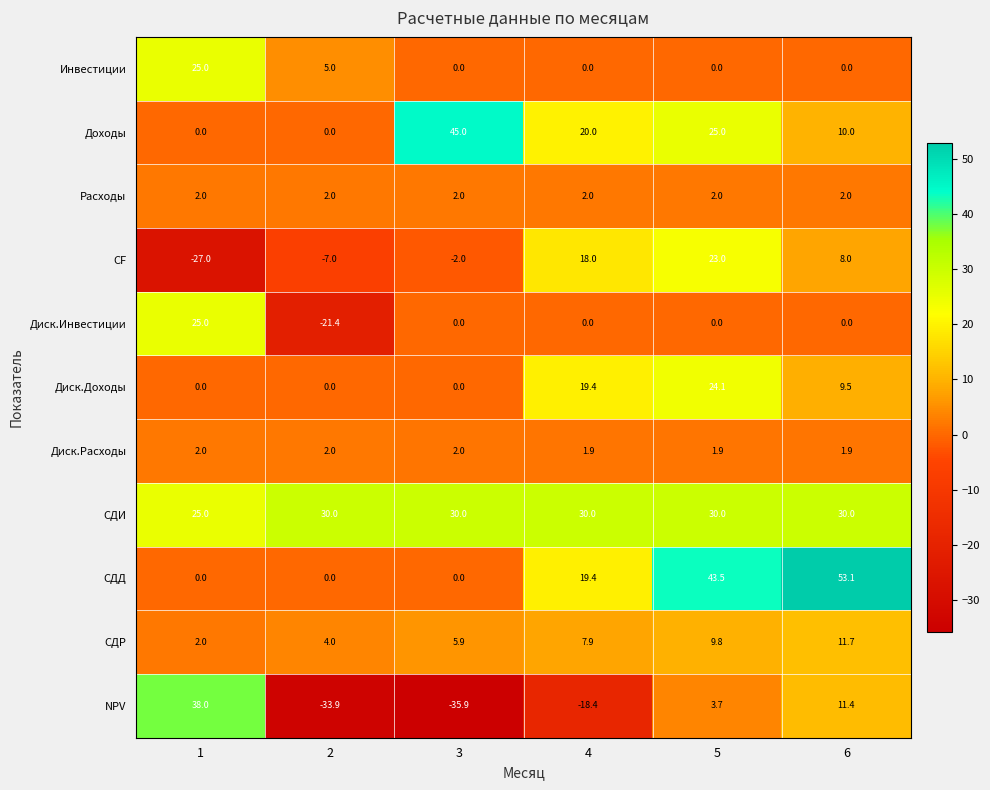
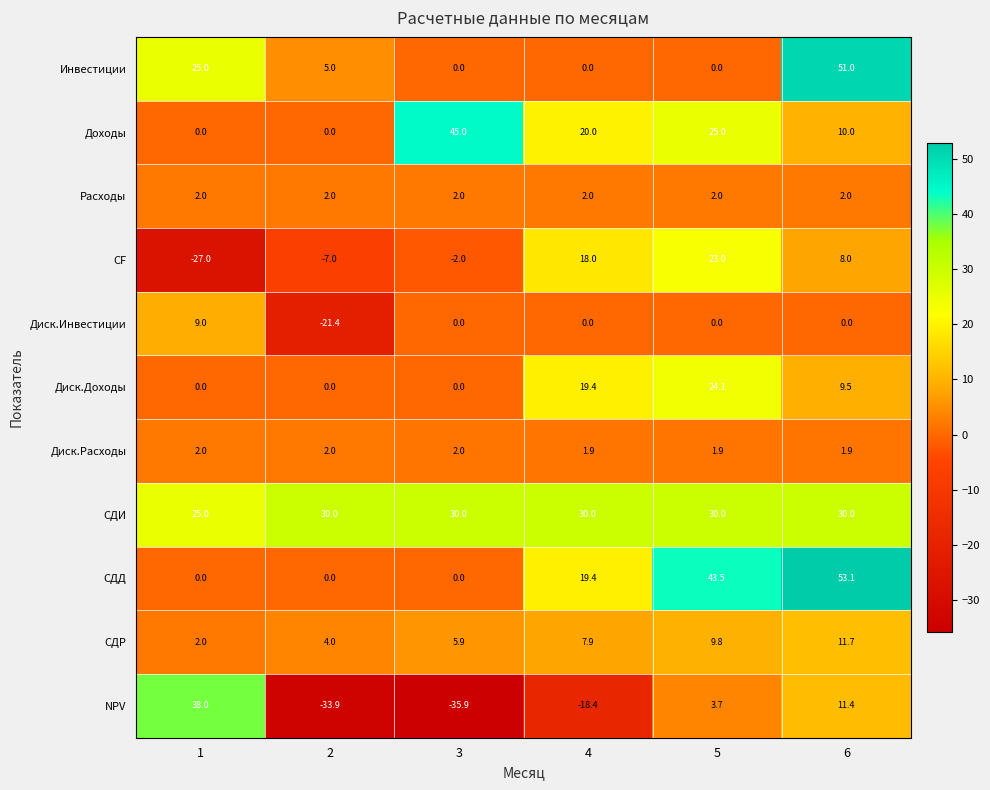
  {
    "Инвестиции": {
      "1": 25.0,
      "2": 5.0,
      "3": 0.0,
      "4": 0.0,
      "5": 0.0,
-     "6": 0.0
+     "6": 51.0
    },
    "Доходы": {
      "1": 0.0,
      "2": 0.0,
      "3": 45.0,
      "4": 20.0,
      "5": 25.0,
      "6": 10.0
    },
    "Расходы": {
      "1": 2.0,
      "2": 2.0,
      "3": 2.0,
      "4": 2.0,
      "5": 2.0,
      "6": 2.0
    },
    "CF": {
      "1": -27.0,
      "2": -7.0,
      "3": -2.0,
      "4": 18.0,
      "5": 23.0,
      "6": 8.0
    },
    "Диск.Инвестиции": {
-     "1": 25.0,
+     "1": 9.0,
      "2": -21.4,
      "3": 0.0,
      "4": 0.0,
      "5": 0.0,
      "6": 0.0
    },
    "Диск.Доходы": {
      "1": 0.0,
      "2": 0.0,
      "3": 0.0,
      "4": 19.4,
      "5": 24.1,
      "6": 9.5
    },
    "Диск.Расходы": {
      "1": 2.0,
      "2": 2.0,
      "3": 2.0,
      "4": 1.9,
      "5": 1.9,
      "6": 1.9
    },
    "СДИ": {
      "1": 25.0,
      "2": 30.0,
      "3": 30.0,
      "4": 30.0,
      "5": 30.0,
      "6": 30.0
    },
    "СДД": {
      "1": 0.0,
      "2": 0.0,
      "3": 0.0,
      "4": 19.4,
      "5": 43.5,
      "6": 53.1
    },
    "СДР": {
      "1": 2.0,
      "2": 4.0,
      "3": 5.9,
      "4": 7.9,
      "5": 9.8,
      "6": 11.7
    },
    "NPV": {
      "1": 38.0,
      "2": -33.9,
      "3": -35.9,
      "4": -18.4,
      "5": 3.7,
      "6": 11.4
    }
  }
